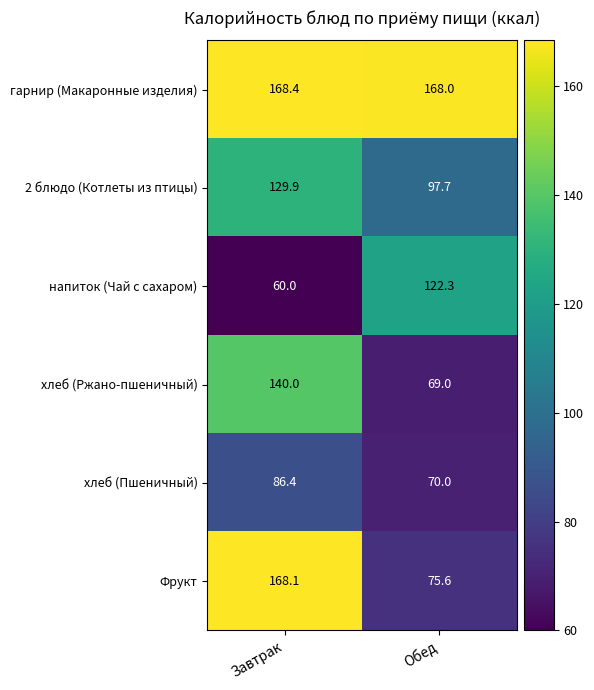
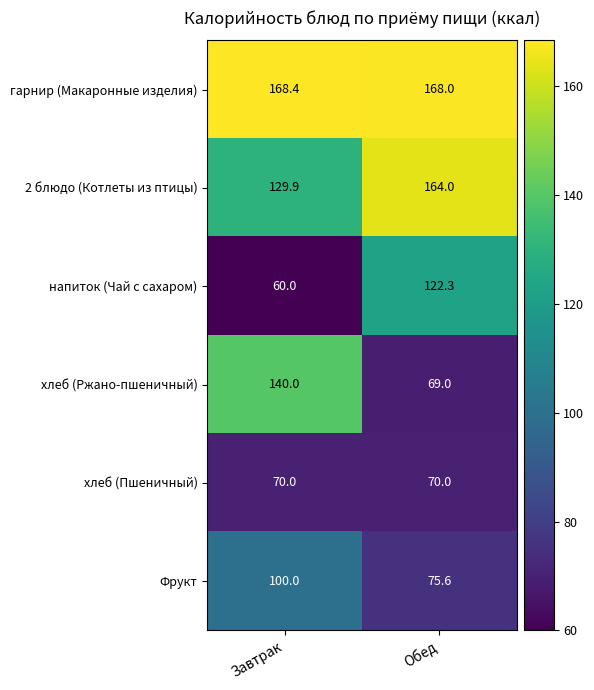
  {
    "гарнир (Макаронные изделия)": {
      "Завтрак": 168.4,
      "Обед": 168.0
    },
    "2 блюдо (Котлеты из птицы)": {
      "Завтрак": 129.9,
-     "Обед": 97.7
+     "Обед": 164.0
    },
    "напиток (Чай с сахаром)": {
      "Завтрак": 60.0,
      "Обед": 122.3
    },
    "хлеб (Ржано-пшеничный)": {
      "Завтрак": 140.0,
      "Обед": 69.0
    },
    "хлеб (Пшеничный)": {
-     "Завтрак": 86.4,
+     "Завтрак": 70.0,
      "Обед": 70.0
    },
    "Фрукт": {
-     "Завтрак": 168.1,
+     "Завтрак": 100.0,
      "Обед": 75.6
    }
  }
